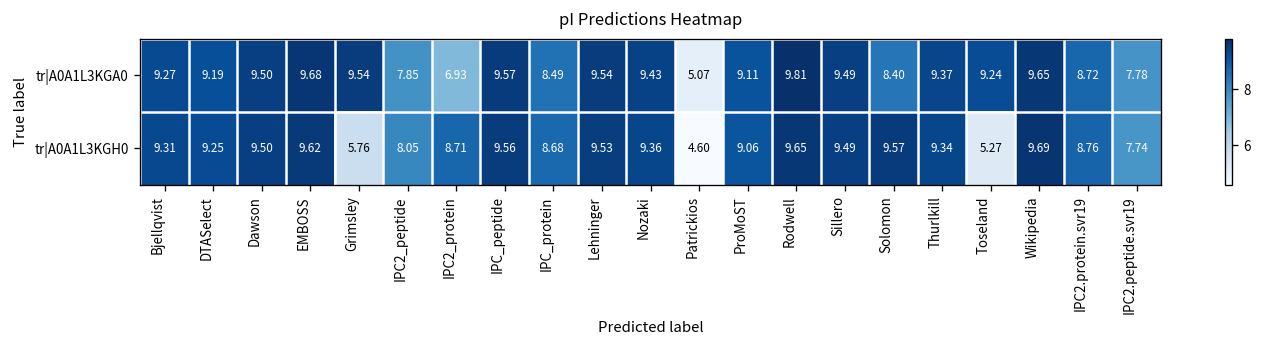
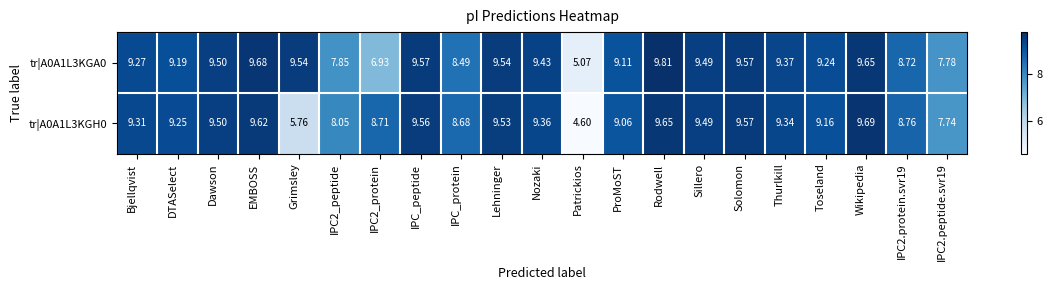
  {
    "tr|A0A1L3KGA0": {
      "Bjellqvist": 9.27,
      "DTASelect": 9.19,
      "Dawson": 9.50,
      "EMBOSS": 9.68,
      "Grimsley": 9.54,
      "IPC2_peptide": 7.85,
      "IPC2_protein": 6.93,
      "IPC_peptide": 9.57,
      "IPC_protein": 8.49,
      "Lehninger": 9.54,
      "Nozaki": 9.43,
      "Patrickios": 5.07,
      "ProMoST": 9.11,
      "Rodwell": 9.81,
      "Sillero": 9.49,
-     "Solomon": 8.40,
+     "Solomon": 9.57,
      "Thurlkill": 9.37,
      "Toseland": 9.24,
      "Wikipedia": 9.65,
      "IPC2.protein.svr19": 8.72,
      "IPC2.peptide.svr19": 7.78
    },
    "tr|A0A1L3KGH0": {
      "Bjellqvist": 9.31,
      "DTASelect": 9.25,
      "Dawson": 9.50,
      "EMBOSS": 9.62,
      "Grimsley": 5.76,
      "IPC2_peptide": 8.05,
      "IPC2_protein": 8.71,
      "IPC_peptide": 9.56,
      "IPC_protein": 8.68,
      "Lehninger": 9.53,
      "Nozaki": 9.36,
      "Patrickios": 4.60,
      "ProMoST": 9.06,
      "Rodwell": 9.65,
      "Sillero": 9.49,
      "Solomon": 9.57,
      "Thurlkill": 9.34,
-     "Toseland": 5.27,
+     "Toseland": 9.16,
      "Wikipedia": 9.69,
      "IPC2.protein.svr19": 8.76,
      "IPC2.peptide.svr19": 7.74
    }
  }
